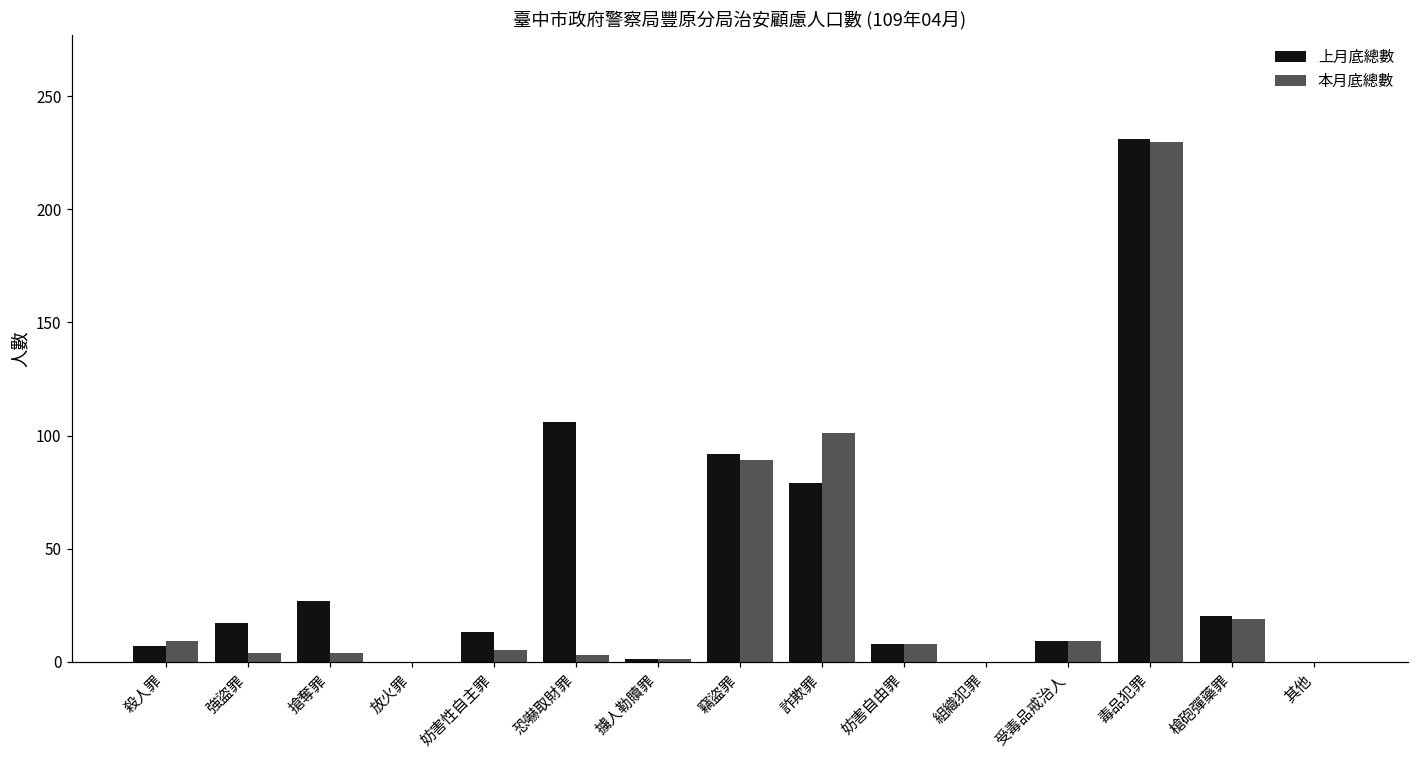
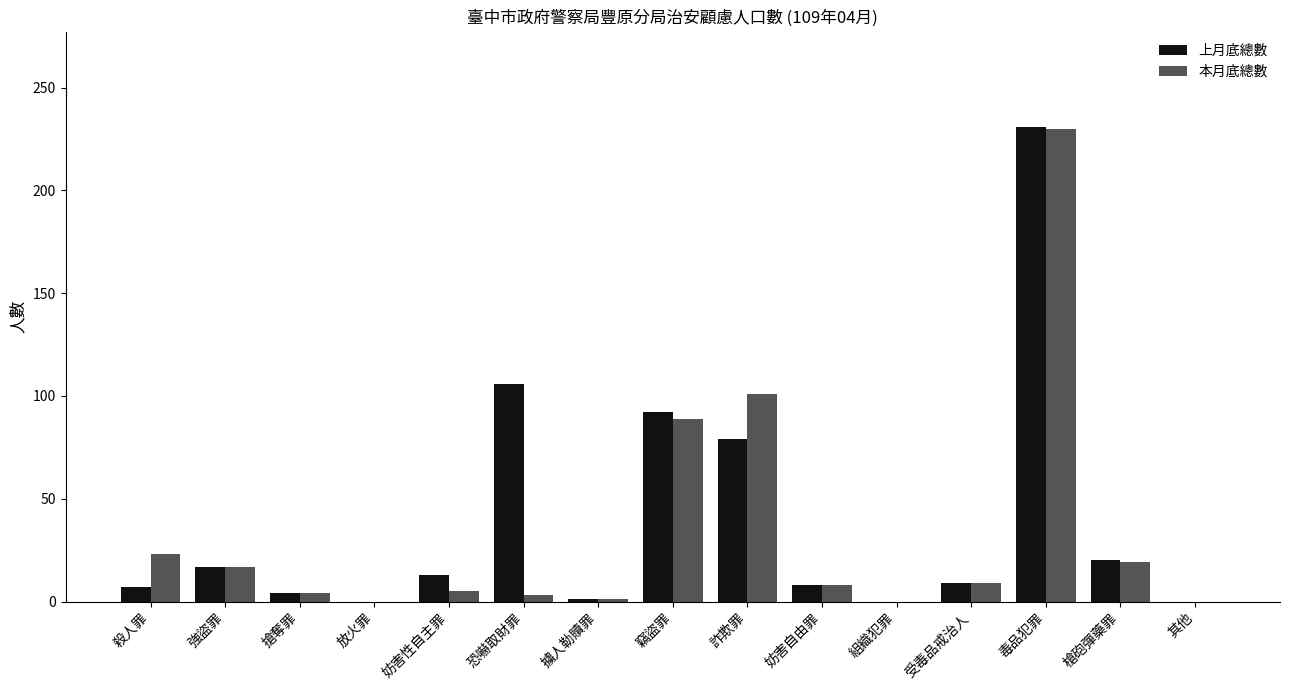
  {
    "上月底總數": {
      "殺人罪": 7,
      "強盜罪": 17,
-     "搶奪罪": 27,
+     "搶奪罪": 4,
      "放火罪": 0,
      "妨害性自主罪": 13,
      "恐嚇取財罪": 106,
      "竊盜罪": 92,
      "詐欺罪": 79,
      "妨害自由罪": 8,
      "組織犯罪": 0,
      "受毒品戒治人": 9,
      "毒品犯罪": 231,
      "槍砲彈藥罪": 20,
      "其他": 0
    },
    "本月底總數": {
-     "殺人罪": 9,
-     "強盜罪": 4,
+     "殺人罪": 23,
+     "強盜罪": 17,
      "搶奪罪": 4,
      "放火罪": 0,
      "妨害性自主罪": 5,
      "恐嚇取財罪": 3,
      "竊盜罪": 89,
      "詐欺罪": 101,
      "妨害自由罪": 8,
      "組織犯罪": 0,
      "受毒品戒治人": 9,
      "毒品犯罪": 230,
      "槍砲彈藥罪": 19,
      "其他": 0
    }
  }
